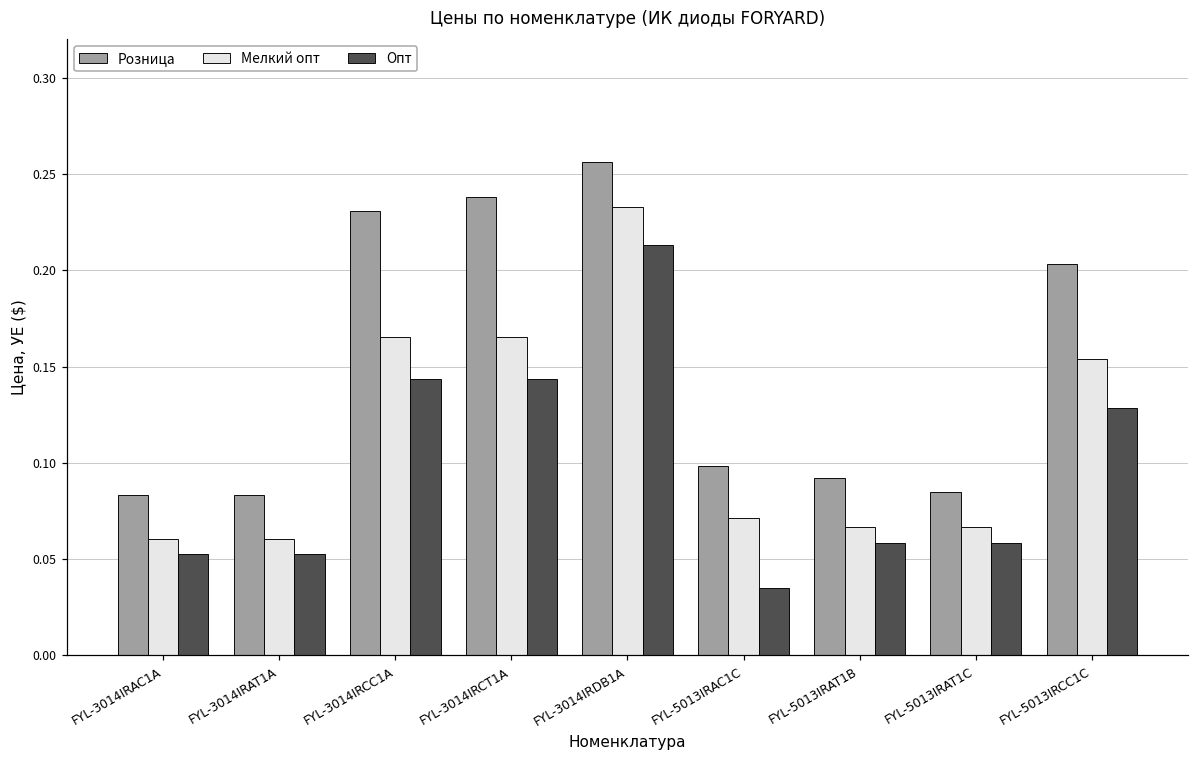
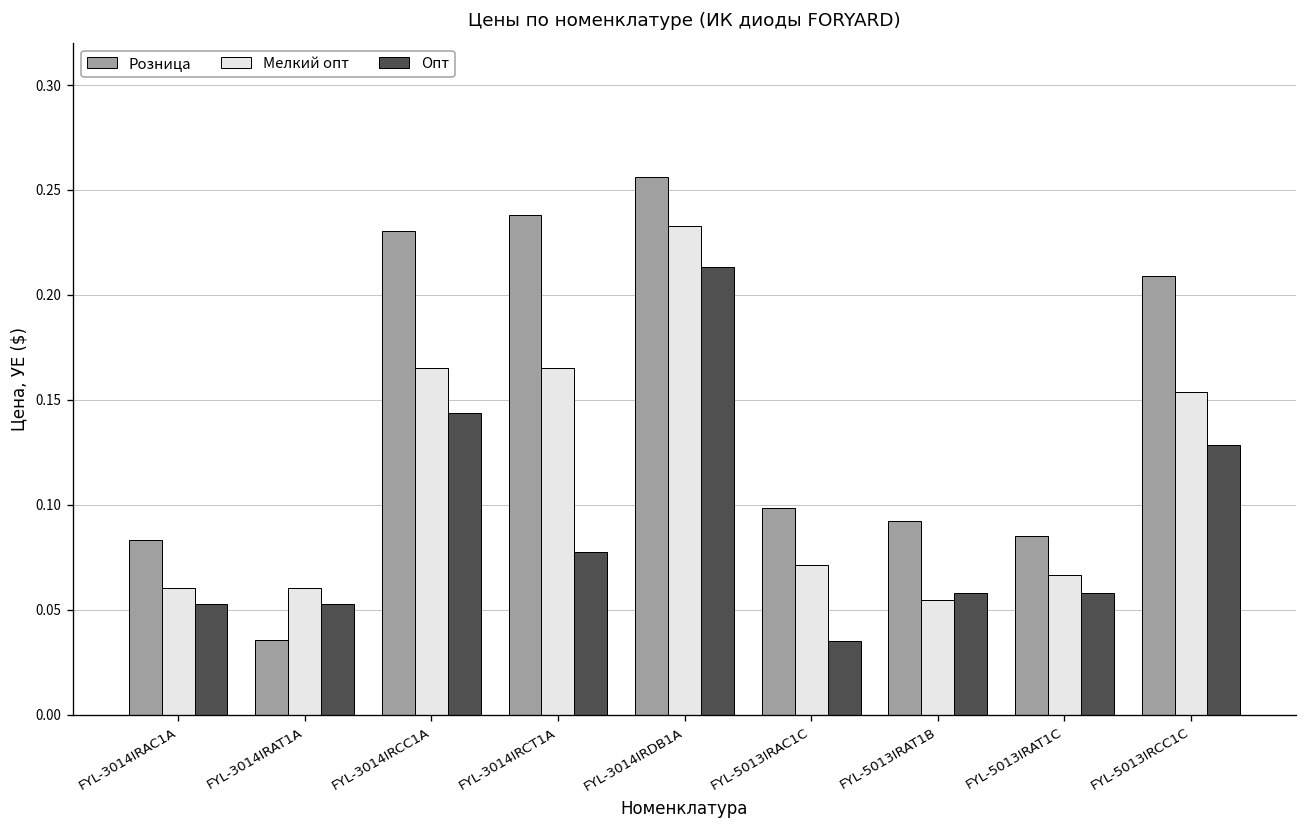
  {
    "Розница": {
      "FYL-3014IRAC1A": 0.083,
-     "FYL-3014IRAT1A": 0.083,
+     "FYL-3014IRAT1A": 0.035,
      "FYL-3014IRCC1A": 0.231,
      "FYL-3014IRCT1A": 0.238,
      "FYL-3014IRDB1A": 0.256,
      "FYL-5013IRAC1C": 0.098,
      "FYL-5013IRAT1B": 0.092,
      "FYL-5013IRAT1C": 0.085,
-     "FYL-5013IRCC1C": 0.203
+     "FYL-5013IRCC1C": 0.209
    },
    "Мелкий опт": {
      "FYL-3014IRAC1A": 0.060,
      "FYL-3014IRAT1A": 0.060,
      "FYL-3014IRCC1A": 0.165,
      "FYL-3014IRCT1A": 0.165,
      "FYL-3014IRDB1A": 0.233,
      "FYL-5013IRAC1C": 0.071,
-     "FYL-5013IRAT1B": 0.067,
+     "FYL-5013IRAT1B": 0.055,
      "FYL-5013IRAT1C": 0.067,
      "FYL-5013IRCC1C": 0.154
    },
    "Опт": {
      "FYL-3014IRAC1A": 0.053,
      "FYL-3014IRAT1A": 0.053,
      "FYL-3014IRCC1A": 0.144,
-     "FYL-3014IRCT1A": 0.144,
+     "FYL-3014IRCT1A": 0.078,
      "FYL-3014IRDB1A": 0.213,
      "FYL-5013IRAC1C": 0.035,
      "FYL-5013IRAT1B": 0.058,
      "FYL-5013IRAT1C": 0.058,
      "FYL-5013IRCC1C": 0.128
    }
  }
